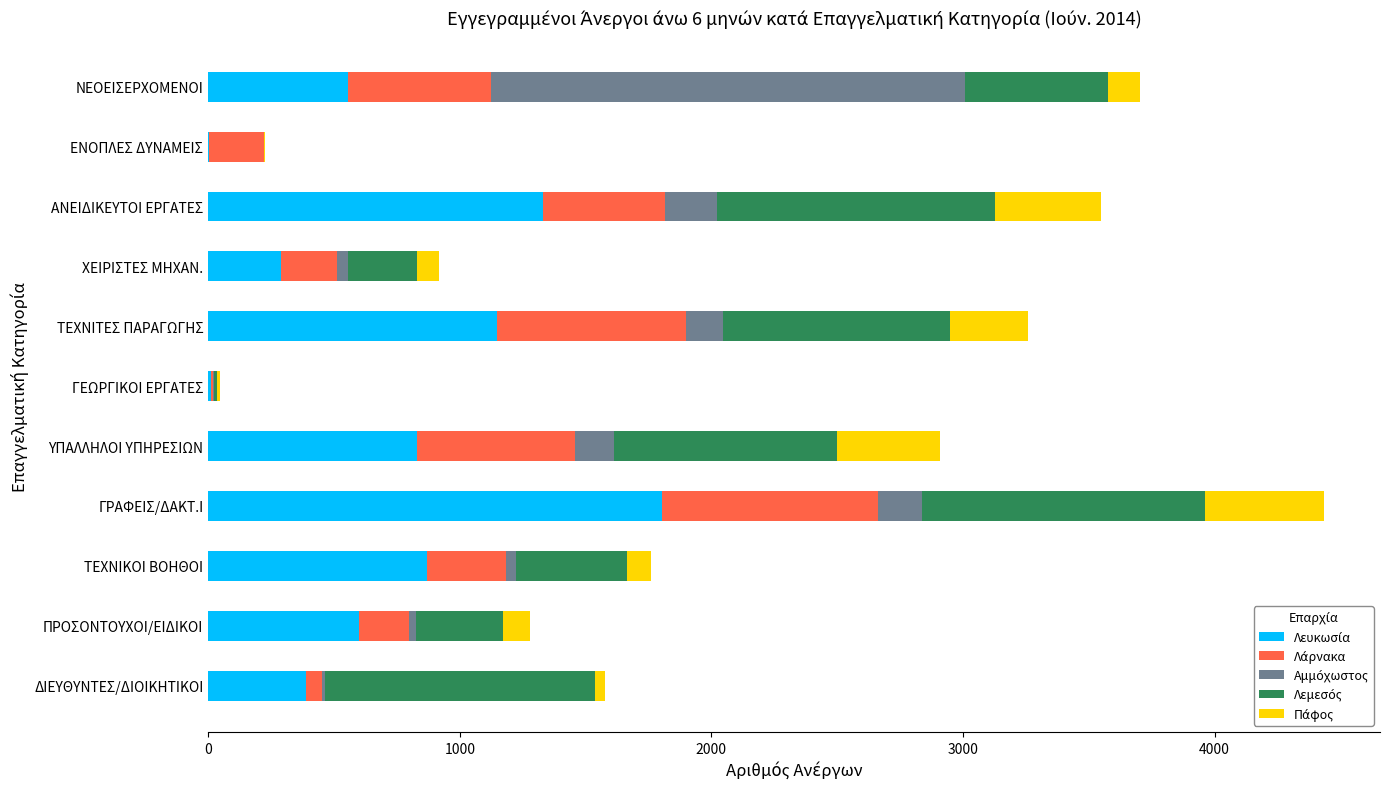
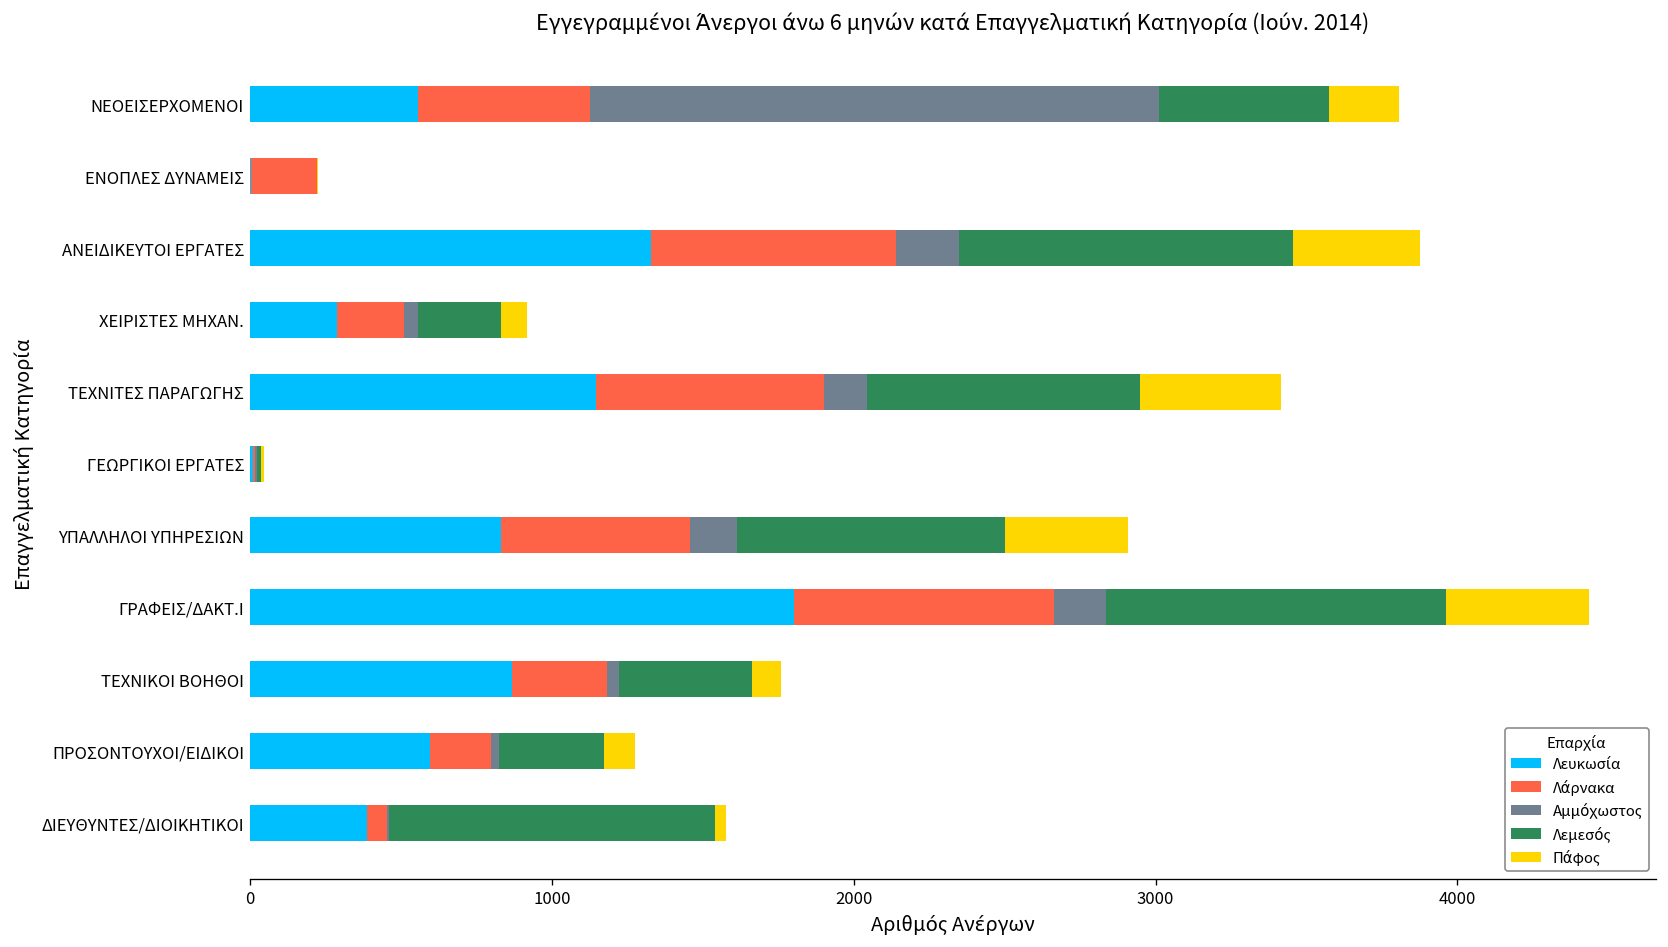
  {
    "Λευκωσία": {
      "ΝΕΟΕΙΣΕΡΧΟΜΕΝΟΙ": 560,
      "ΑΝΕΙΔΙΚΕΥΤΟΙ ΕΡΓΑΤΕΣ": 1330,
      "ΧΕΙΡΙΣΤΕΣ ΜΗΧΑΝ.": 290,
      "ΤΕΧΝΙΤΕΣ ΠΑΡΑΓΩΓΗΣ": 1150,
      "ΓΕΩΡΓΙΚΟΙ ΕΡΓΑΤΕΣ": 10,
      "ΥΠΑΛΛΗΛΟΙ ΥΠΗΡΕΣΙΩΝ": 830,
      "ΓΡΑΦΕΙΣ/ΔΑΚΤ.Ι": 1800,
      "ΤΕΧΝΙΚΟΙ ΒΟΗΘΟΙ": 870,
      "ΠΡΟΣΟΝΤΟΥΧΟΙ/ΕΙΔΙΚΟΙ": 600,
      "ΔΙΕΥΘΥΝΤΕΣ/ΔΙΟΙΚΗΤΙΚΟΙ": 390
    },
    "Λάρνακα": {
      "ΝΕΟΕΙΣΕΡΧΟΜΕΝΟΙ": 570,
      "ΕΝΟΠΛΕΣ ΔΥΝΑΜΕΙΣ": 220,
-     "ΑΝΕΙΔΙΚΕΥΤΟΙ ΕΡΓΑΤΕΣ": 490,
+     "ΑΝΕΙΔΙΚΕΥΤΟΙ ΕΡΓΑΤΕΣ": 810,
      "ΧΕΙΡΙΣΤΕΣ ΜΗΧΑΝ.": 220,
      "ΤΕΧΝΙΤΕΣ ΠΑΡΑΓΩΓΗΣ": 750,
      "ΥΠΑΛΛΗΛΟΙ ΥΠΗΡΕΣΙΩΝ": 630,
      "ΓΡΑΦΕΙΣ/ΔΑΚΤ.Ι": 860,
      "ΤΕΧΝΙΚΟΙ ΒΟΗΘΟΙ": 310,
      "ΠΡΟΣΟΝΤΟΥΧΟΙ/ΕΙΔΙΚΟΙ": 200,
      "ΔΙΕΥΘΥΝΤΕΣ/ΔΙΟΙΚΗΤΙΚΟΙ": 70
    },
    "Αμμόχωστος": {
      "ΝΕΟΕΙΣΕΡΧΟΜΕΝΟΙ": 1890,
      "ΕΝΟΠΛΕΣ ΔΥΝΑΜΕΙΣ": 0,
      "ΑΝΕΙΔΙΚΕΥΤΟΙ ΕΡΓΑΤΕΣ": 210,
      "ΧΕΙΡΙΣΤΕΣ ΜΗΧΑΝ.": 50,
      "ΤΕΧΝΙΤΕΣ ΠΑΡΑΓΩΓΗΣ": 150,
      "ΥΠΑΛΛΗΛΟΙ ΥΠΗΡΕΣΙΩΝ": 150,
      "ΓΡΑΦΕΙΣ/ΔΑΚΤ.Ι": 180,
      "ΤΕΧΝΙΚΟΙ ΒΟΗΘΟΙ": 40,
      "ΠΡΟΣΟΝΤΟΥΧΟΙ/ΕΙΔΙΚΟΙ": 30
    },
    "Λεμεσός": {
      "ΝΕΟΕΙΣΕΡΧΟΜΕΝΟΙ": 570,
      "ΑΝΕΙΔΙΚΕΥΤΟΙ ΕΡΓΑΤΕΣ": 1110,
      "ΧΕΙΡΙΣΤΕΣ ΜΗΧΑΝ.": 280,
      "ΤΕΧΝΙΤΕΣ ΠΑΡΑΓΩΓΗΣ": 900,
      "ΓΕΩΡΓΙΚΟΙ ΕΡΓΑΤΕΣ": 10,
      "ΥΠΑΛΛΗΛΟΙ ΥΠΗΡΕΣΙΩΝ": 890,
      "ΓΡΑΦΕΙΣ/ΔΑΚΤ.Ι": 1130,
      "ΤΕΧΝΙΚΟΙ ΒΟΗΘΟΙ": 440,
      "ΠΡΟΣΟΝΤΟΥΧΟΙ/ΕΙΔΙΚΟΙ": 350,
      "ΔΙΕΥΘΥΝΤΕΣ/ΔΙΟΙΚΗΤΙΚΟΙ": 1080
    },
    "Πάφος": {
-     "ΝΕΟΕΙΣΕΡΧΟΜΕΝΟΙ": 130,
+     "ΝΕΟΕΙΣΕΡΧΟΜΕΝΟΙ": 230,
      "ΑΝΕΙΔΙΚΕΥΤΟΙ ΕΡΓΑΤΕΣ": 420,
      "ΧΕΙΡΙΣΤΕΣ ΜΗΧΑΝ.": 90,
-     "ΤΕΧΝΙΤΕΣ ΠΑΡΑΓΩΓΗΣ": 310,
+     "ΤΕΧΝΙΤΕΣ ΠΑΡΑΓΩΓΗΣ": 470,
      "ΓΕΩΡΓΙΚΟΙ ΕΡΓΑΤΕΣ": 10,
      "ΥΠΑΛΛΗΛΟΙ ΥΠΗΡΕΣΙΩΝ": 410,
      "ΓΡΑΦΕΙΣ/ΔΑΚΤ.Ι": 470,
      "ΤΕΧΝΙΚΟΙ ΒΟΗΘΟΙ": 100,
      "ΠΡΟΣΟΝΤΟΥΧΟΙ/ΕΙΔΙΚΟΙ": 100,
      "ΔΙΕΥΘΥΝΤΕΣ/ΔΙΟΙΚΗΤΙΚΟΙ": 40
    }
  }
